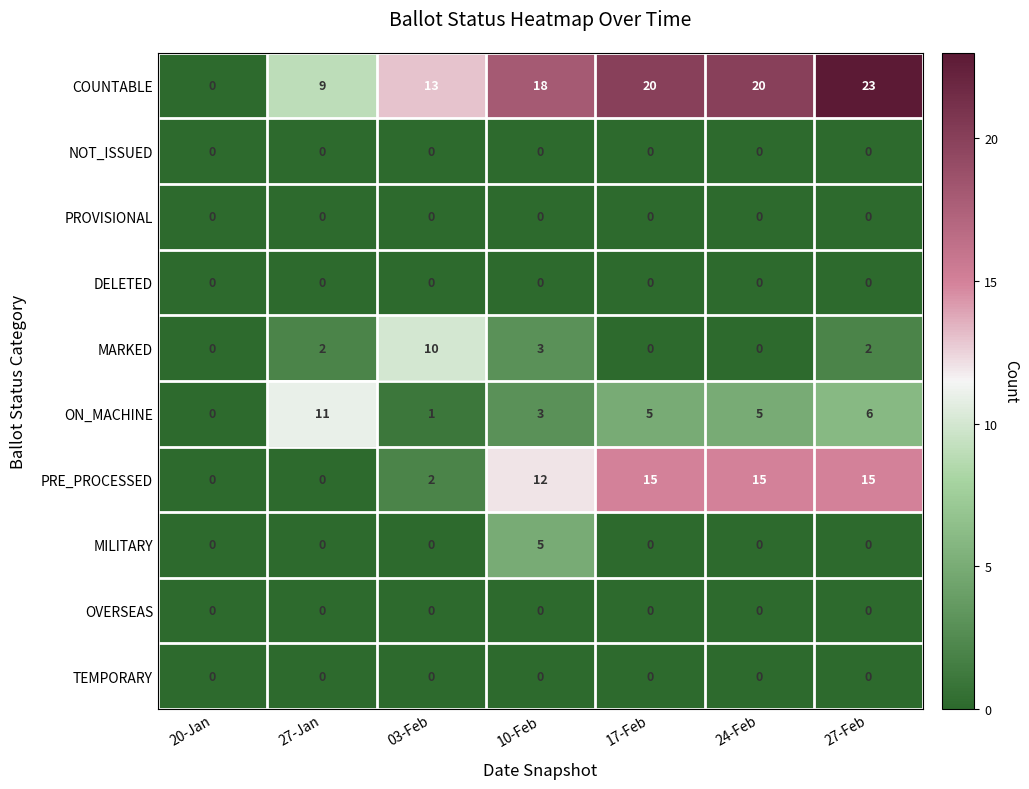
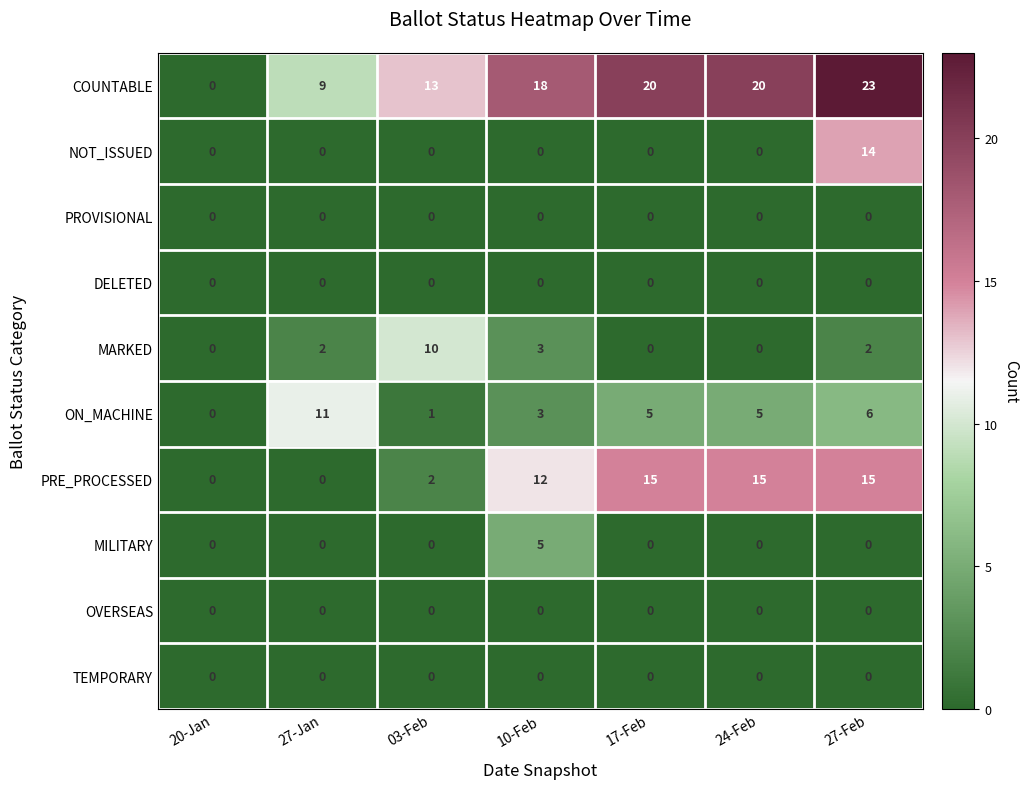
  {
    "COUNTABLE": {
      "20-Jan": 0,
      "27-Jan": 9,
      "03-Feb": 13,
      "10-Feb": 18,
      "17-Feb": 20,
      "24-Feb": 20,
      "27-Feb": 23
    },
    "NOT_ISSUED": {
      "20-Jan": 0,
      "27-Jan": 0,
      "03-Feb": 0,
      "10-Feb": 0,
      "17-Feb": 0,
      "24-Feb": 0,
-     "27-Feb": 0
+     "27-Feb": 14
    },
    "PROVISIONAL": {
      "20-Jan": 0,
      "27-Jan": 0,
      "03-Feb": 0,
      "10-Feb": 0,
      "17-Feb": 0,
      "24-Feb": 0,
      "27-Feb": 0
    },
    "DELETED": {
      "20-Jan": 0,
      "27-Jan": 0,
      "03-Feb": 0,
      "10-Feb": 0,
      "17-Feb": 0,
      "24-Feb": 0,
      "27-Feb": 0
    },
    "MARKED": {
      "20-Jan": 0,
      "27-Jan": 2,
      "03-Feb": 10,
      "10-Feb": 3,
      "17-Feb": 0,
      "24-Feb": 0,
      "27-Feb": 2
    },
    "ON_MACHINE": {
      "20-Jan": 0,
      "27-Jan": 11,
      "03-Feb": 1,
      "10-Feb": 3,
      "17-Feb": 5,
      "24-Feb": 5,
      "27-Feb": 6
    },
    "PRE_PROCESSED": {
      "20-Jan": 0,
      "27-Jan": 0,
      "03-Feb": 2,
      "10-Feb": 12,
      "17-Feb": 15,
      "24-Feb": 15,
      "27-Feb": 15
    },
    "MILITARY": {
      "20-Jan": 0,
      "27-Jan": 0,
      "03-Feb": 0,
      "10-Feb": 5,
      "17-Feb": 0,
      "24-Feb": 0,
      "27-Feb": 0
    },
    "OVERSEAS": {
      "20-Jan": 0,
      "27-Jan": 0,
      "03-Feb": 0,
      "10-Feb": 0,
      "17-Feb": 0,
      "24-Feb": 0,
      "27-Feb": 0
    },
    "TEMPORARY": {
      "20-Jan": 0,
      "27-Jan": 0,
      "03-Feb": 0,
      "10-Feb": 0,
      "17-Feb": 0,
      "24-Feb": 0,
      "27-Feb": 0
    }
  }
